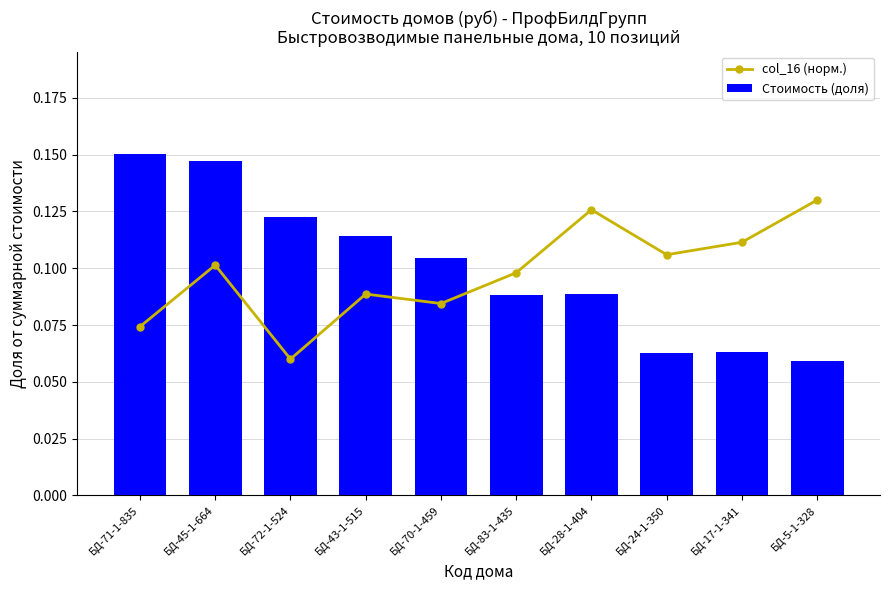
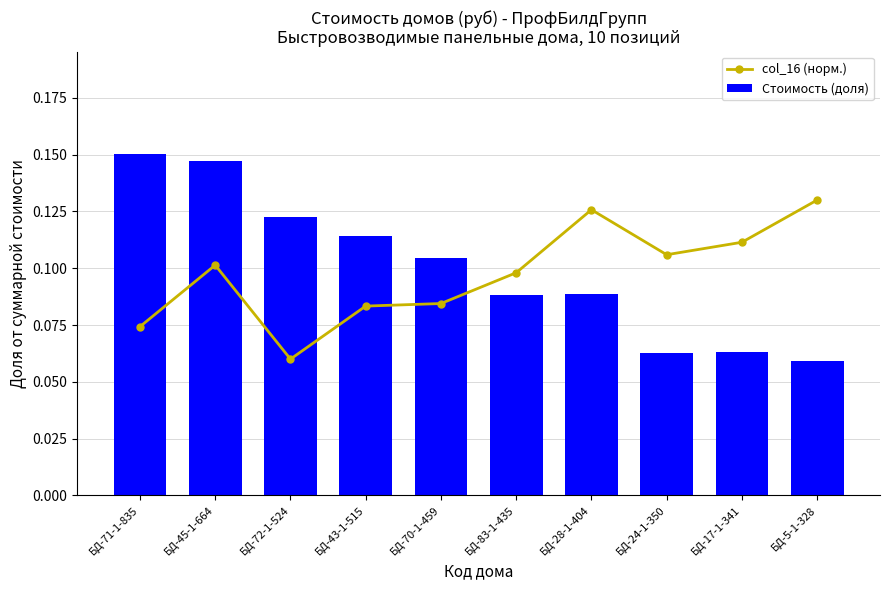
  {
    "Стоимость (доля)": {
      "БД-71-1-835": 0.150,
      "БД-45-1-664": 0.147,
      "БД-72-1-524": 0.122,
      "БД-43-1-515": 0.114,
      "БД-70-1-459": 0.104,
      "БД-83-1-435": 0.088,
      "БД-28-1-404": 0.089,
      "БД-24-1-350": 0.063,
      "БД-17-1-341": 0.063,
      "БД-5-1-328": 0.059
    },
    "col_16 (норм.)": {
      "БД-71-1-835": 0.074,
      "БД-45-1-664": 0.101,
      "БД-72-1-524": 0.060,
-     "БД-43-1-515": 0.089,
+     "БД-43-1-515": 0.083,
      "БД-70-1-459": 0.084,
      "БД-83-1-435": 0.098,
      "БД-28-1-404": 0.126,
      "БД-24-1-350": 0.106,
      "БД-17-1-341": 0.111,
      "БД-5-1-328": 0.130
    }
  }
